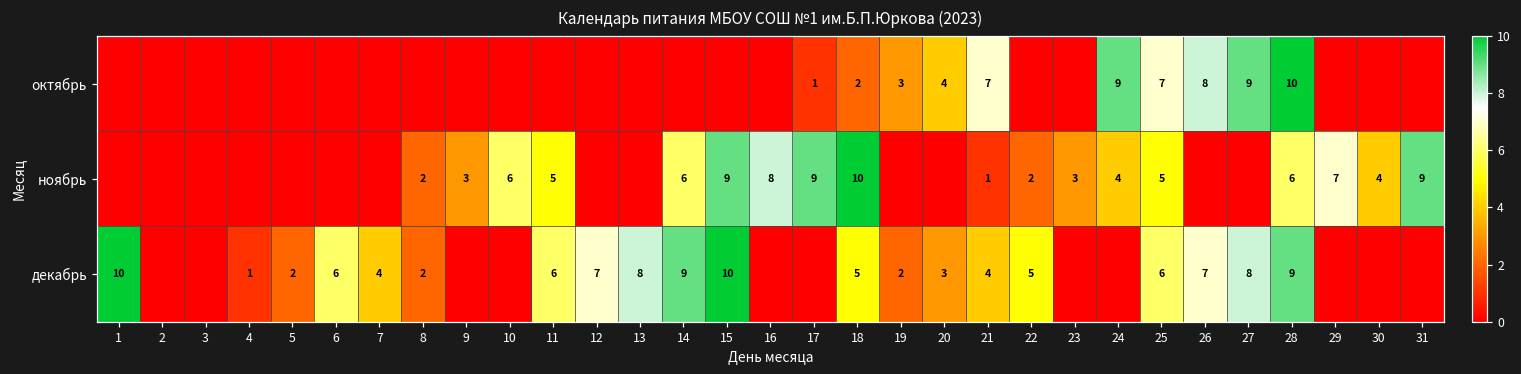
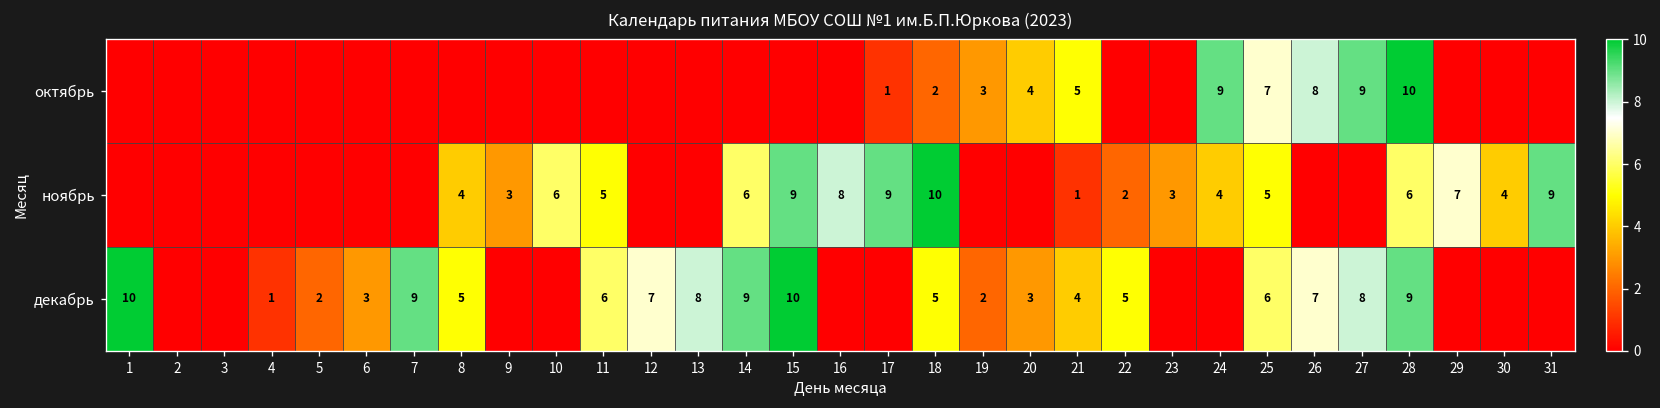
  {
    "октябрь": {
      "17": 1,
      "18": 2,
      "19": 3,
      "20": 4,
-     "21": 7,
+     "21": 5,
      "24": 9,
      "25": 7,
      "26": 8,
      "27": 9,
      "28": 10
    },
    "ноябрь": {
-     "8": 2,
+     "8": 4,
      "9": 3,
      "10": 6,
      "11": 5,
      "14": 6,
      "15": 9,
      "16": 8,
      "17": 9,
      "18": 10,
      "21": 1,
      "22": 2,
      "23": 3,
      "24": 4,
      "25": 5,
      "28": 6,
      "29": 7,
      "30": 4,
      "31": 9
    },
    "декабрь": {
      "1": 10,
      "4": 1,
      "5": 2,
-     "6": 6,
-     "7": 4,
-     "8": 2,
+     "6": 3,
+     "7": 9,
+     "8": 5,
      "11": 6,
      "12": 7,
      "13": 8,
      "14": 9,
      "15": 10,
      "18": 5,
      "19": 2,
      "20": 3,
      "21": 4,
      "22": 5,
      "25": 6,
      "26": 7,
      "27": 8,
      "28": 9
    }
  }
